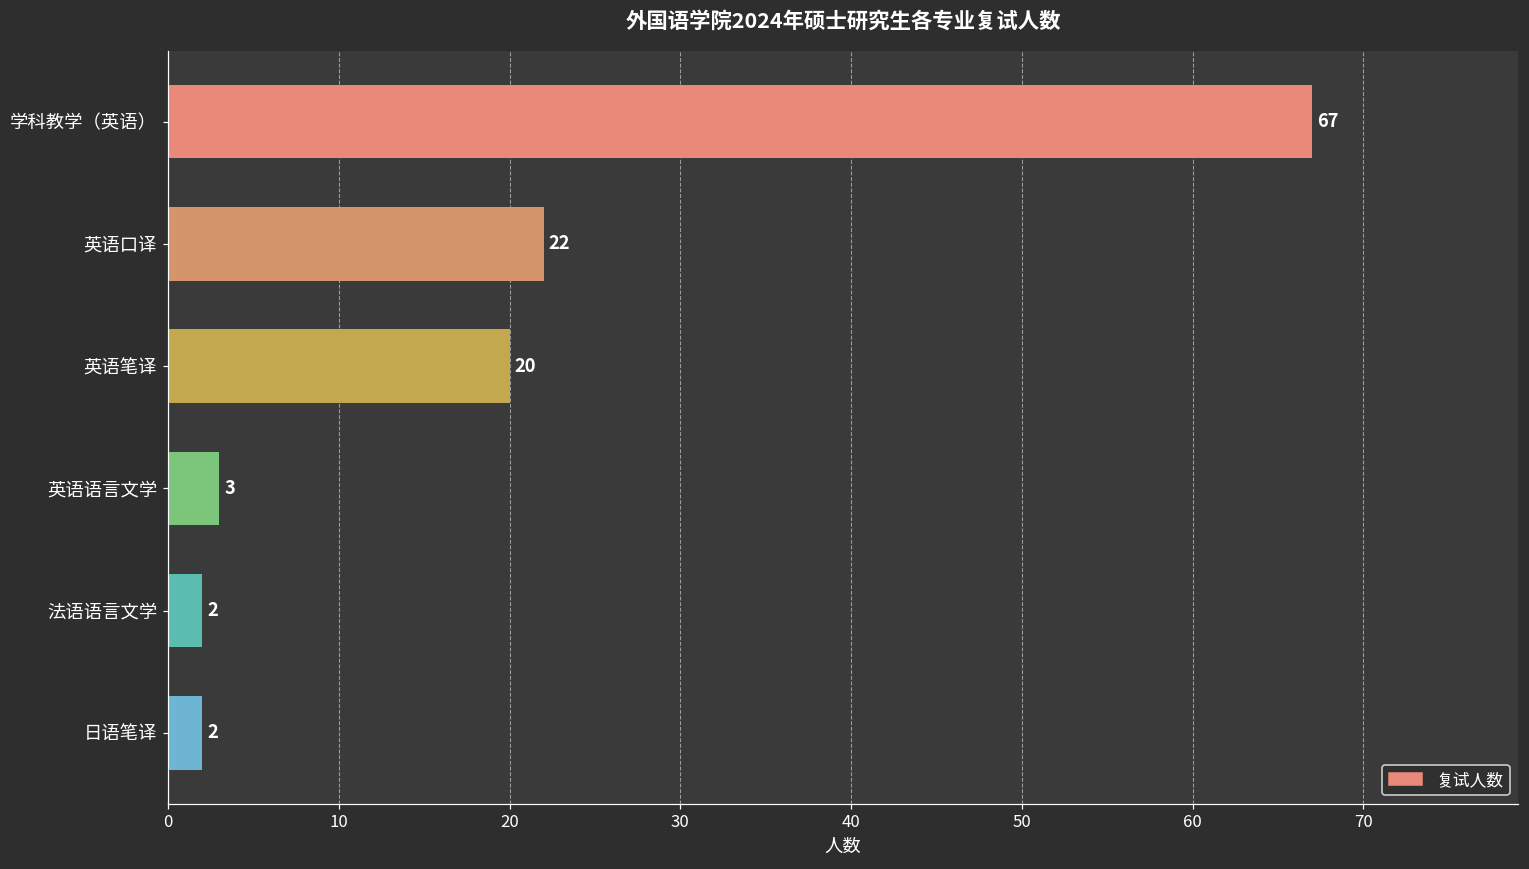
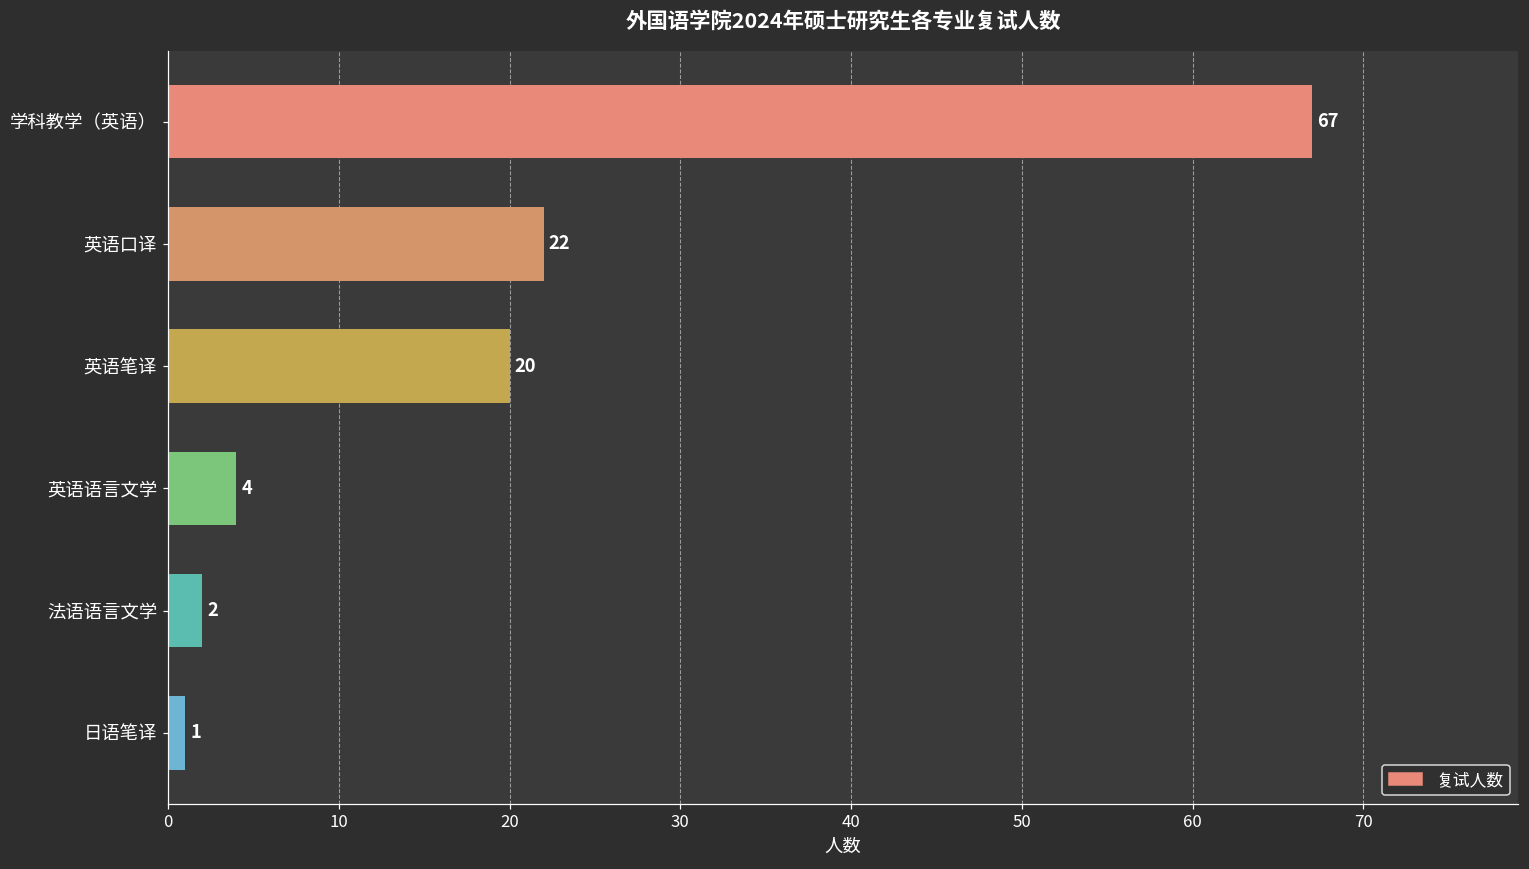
  {
    "学科教学（英语）": 67,
    "英语口译": 22,
    "英语笔译": 20,
-   "英语语言文学": 3,
+   "英语语言文学": 4,
    "法语语言文学": 2,
-   "日语笔译": 2
+   "日语笔译": 1
  }
